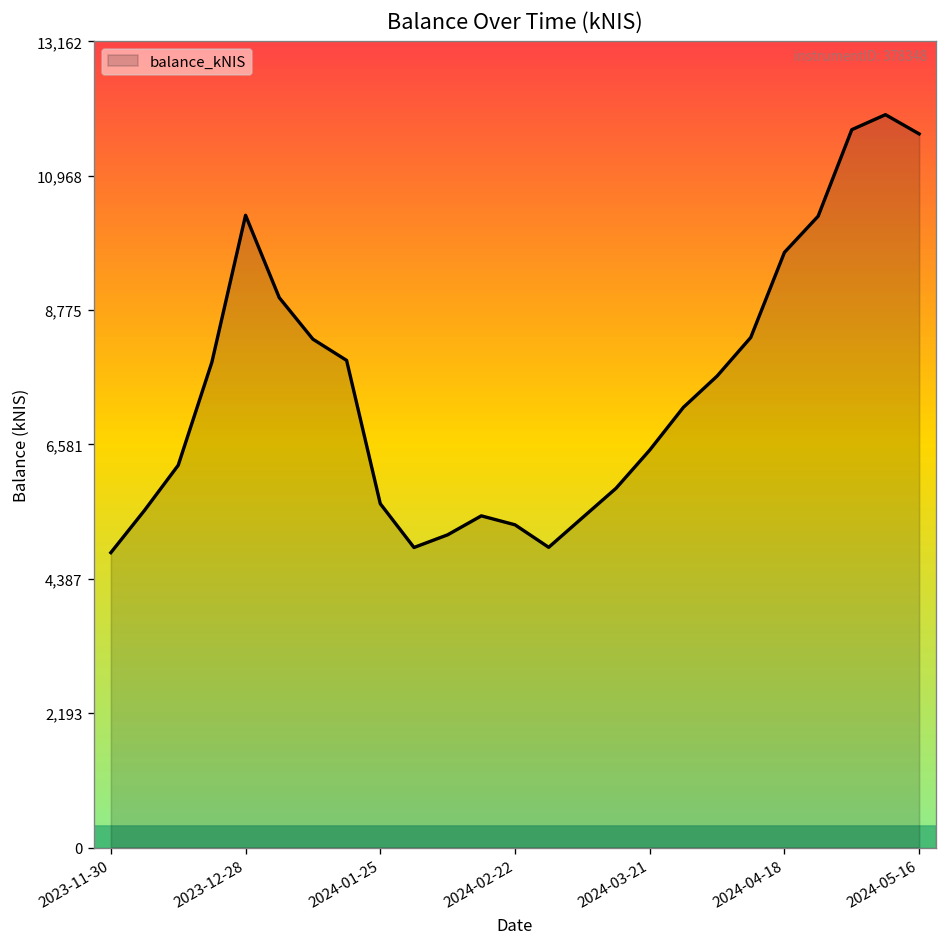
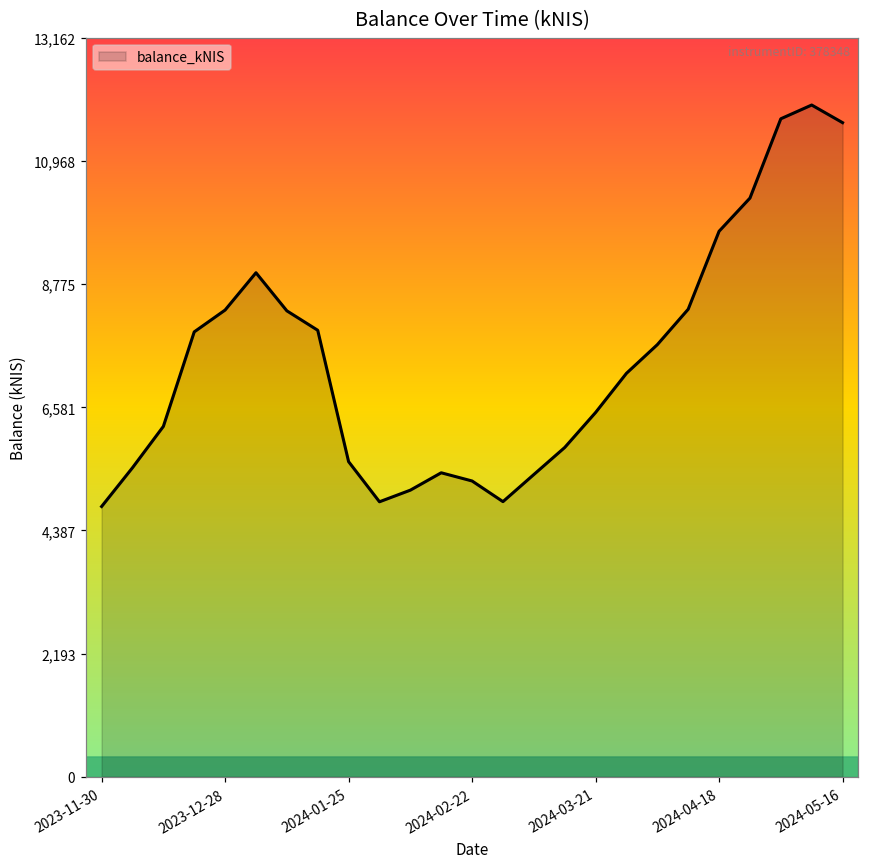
  {
    "2023-11-30": "4,800",
-   "2023-12-28": "10,300",
+   "2023-12-28": "8,300",
    "2024-01-25": "5,600",
    "2024-02-22": "5,300",
    "2024-03-21": "6,500",
    "2024-04-18": "9,700",
    "2024-05-16": "11,700"
  }
